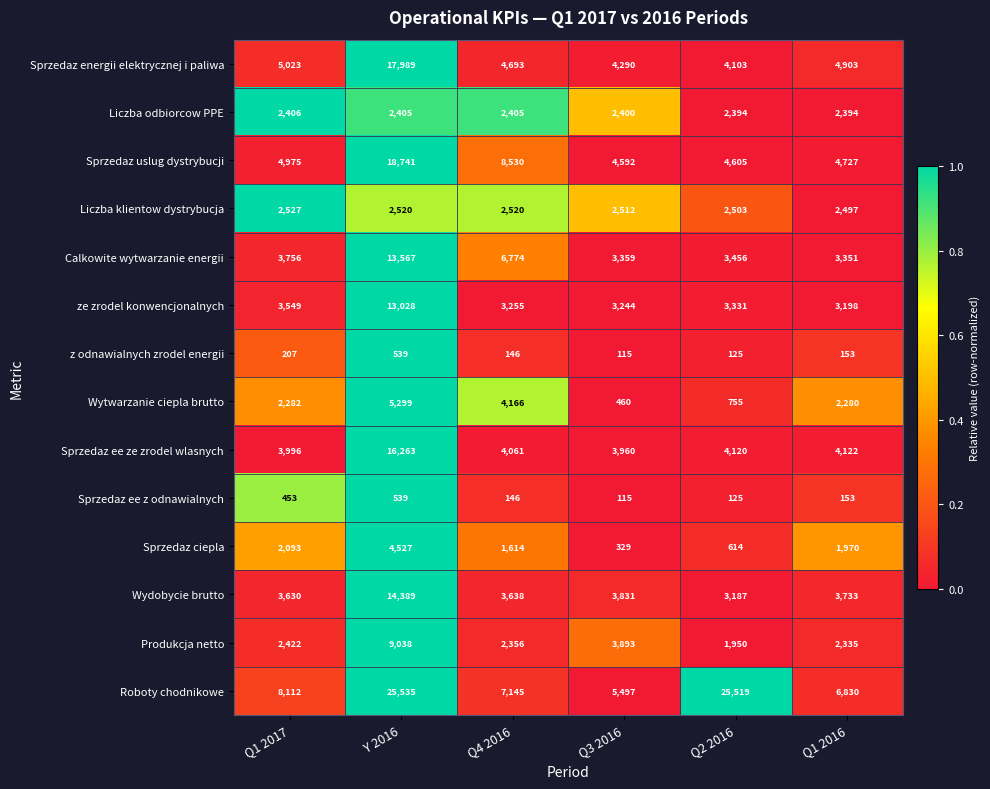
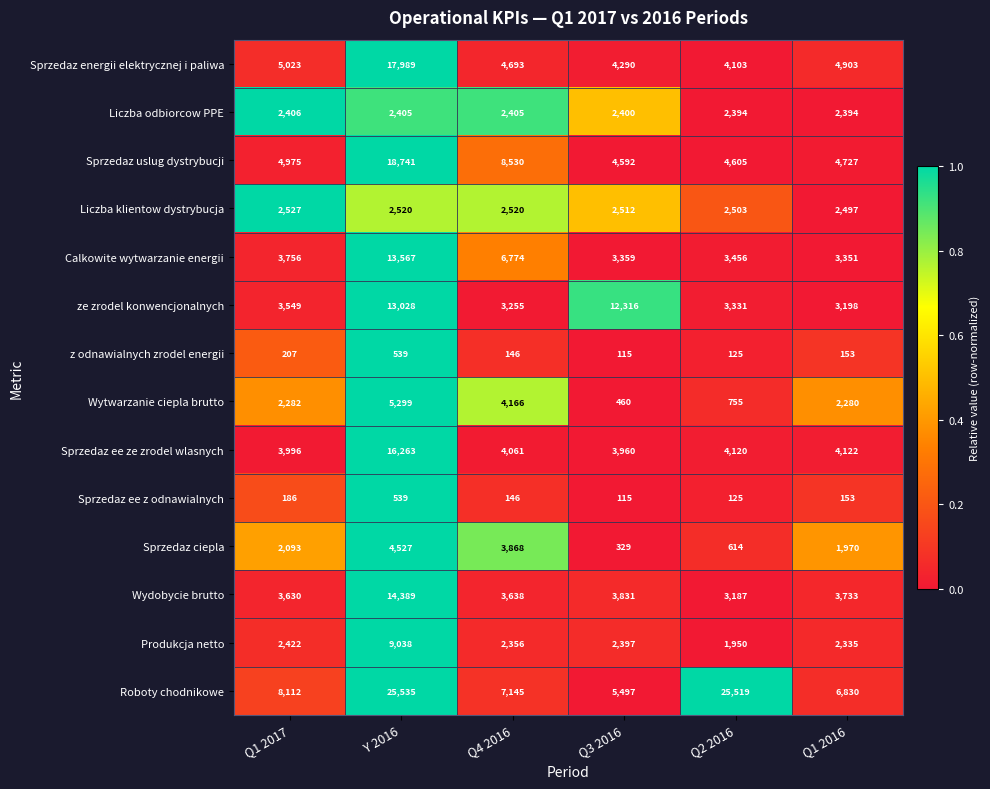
  {
    "Sprzedaz energii elektrycznej i paliwa": {
      "Q1 2017": "5,023",
      "Y 2016": "17,989",
      "Q4 2016": "4,693",
      "Q3 2016": "4,290",
      "Q2 2016": "4,103",
      "Q1 2016": "4,903"
    },
    "Liczba odbiorcow PPE": {
      "Q1 2017": "2,406",
      "Y 2016": "2,405",
      "Q4 2016": "2,405",
      "Q3 2016": "2,400",
      "Q2 2016": "2,394",
      "Q1 2016": "2,394"
    },
    "Sprzedaz uslug dystrybucji": {
      "Q1 2017": "4,975",
      "Y 2016": "18,741",
      "Q4 2016": "8,530",
      "Q3 2016": "4,592",
      "Q2 2016": "4,605",
      "Q1 2016": "4,727"
    },
    "Liczba klientow dystrybucja": {
      "Q1 2017": "2,527",
      "Y 2016": "2,520",
      "Q4 2016": "2,520",
      "Q3 2016": "2,512",
      "Q2 2016": "2,503",
      "Q1 2016": "2,497"
    },
    "Calkowite wytwarzanie energii": {
      "Q1 2017": "3,756",
      "Y 2016": "13,567",
      "Q4 2016": "6,774",
      "Q3 2016": "3,359",
      "Q2 2016": "3,456",
      "Q1 2016": "3,351"
    },
    "ze zrodel konwencjonalnych": {
      "Q1 2017": "3,549",
      "Y 2016": "13,028",
      "Q4 2016": "3,255",
-     "Q3 2016": "3,244",
+     "Q3 2016": "12,316",
      "Q2 2016": "3,331",
      "Q1 2016": "3,198"
    },
    "z odnawialnych zrodel energii": {
      "Q1 2017": "207",
      "Y 2016": "539",
      "Q4 2016": "146",
      "Q3 2016": "115",
      "Q2 2016": "125",
      "Q1 2016": "153"
    },
    "Wytwarzanie ciepla brutto": {
      "Q1 2017": "2,282",
      "Y 2016": "5,299",
      "Q4 2016": "4,166",
      "Q3 2016": "460",
      "Q2 2016": "755",
      "Q1 2016": "2,280"
    },
    "Sprzedaz ee ze zrodel wlasnych": {
      "Q1 2017": "3,996",
      "Y 2016": "16,263",
      "Q4 2016": "4,061",
      "Q3 2016": "3,960",
      "Q2 2016": "4,120",
      "Q1 2016": "4,122"
    },
    "Sprzedaz ee z odnawialnych": {
-     "Q1 2017": "453",
+     "Q1 2017": "186",
      "Y 2016": "539",
      "Q4 2016": "146",
      "Q3 2016": "115",
      "Q2 2016": "125",
      "Q1 2016": "153"
    },
    "Sprzedaz ciepla": {
      "Q1 2017": "2,093",
      "Y 2016": "4,527",
-     "Q4 2016": "1,614",
+     "Q4 2016": "3,868",
      "Q3 2016": "329",
      "Q2 2016": "614",
      "Q1 2016": "1,970"
    },
    "Wydobycie brutto": {
      "Q1 2017": "3,630",
      "Y 2016": "14,389",
      "Q4 2016": "3,638",
      "Q3 2016": "3,831",
      "Q2 2016": "3,187",
      "Q1 2016": "3,733"
    },
    "Produkcja netto": {
      "Q1 2017": "2,422",
      "Y 2016": "9,038",
      "Q4 2016": "2,356",
-     "Q3 2016": "3,893",
+     "Q3 2016": "2,397",
      "Q2 2016": "1,950",
      "Q1 2016": "2,335"
    },
    "Roboty chodnikowe": {
      "Q1 2017": "8,112",
      "Y 2016": "25,535",
      "Q4 2016": "7,145",
      "Q3 2016": "5,497",
      "Q2 2016": "25,519",
      "Q1 2016": "6,830"
    }
  }
